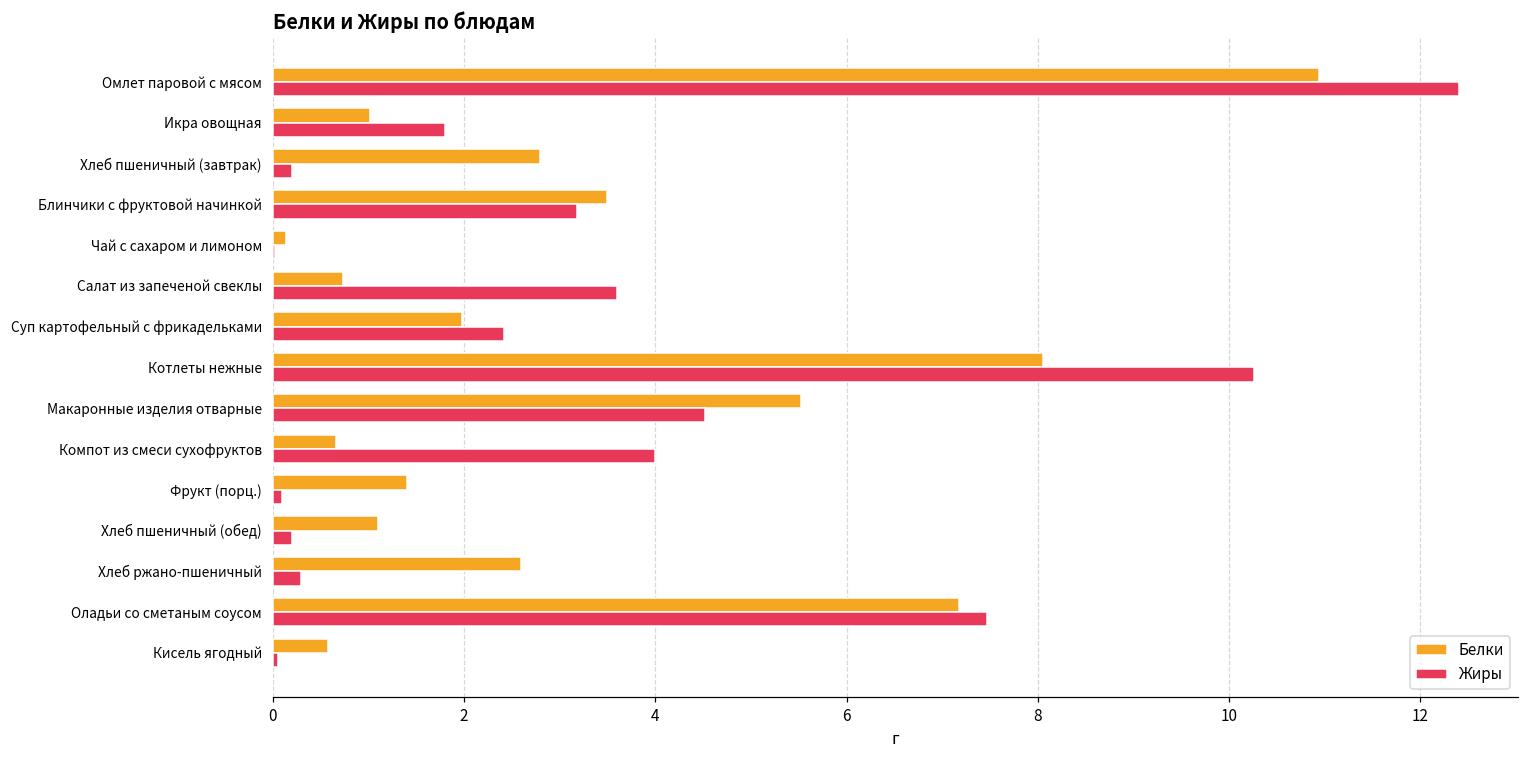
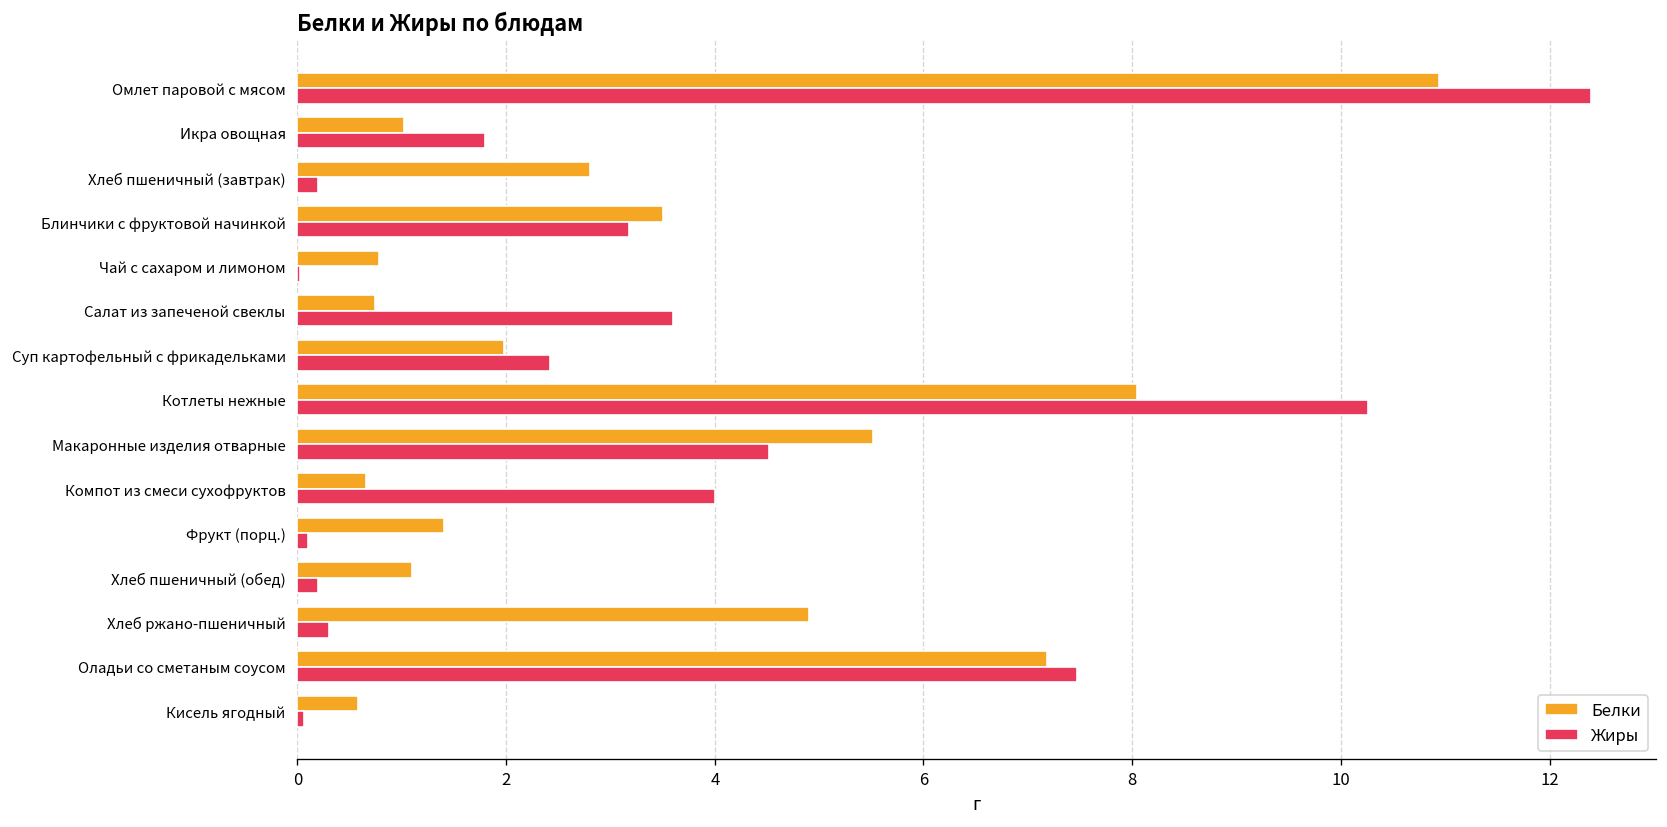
  {
    "Белки": {
      "Омлет паровой с мясом": 10.9,
      "Икра овощная": 1.0,
      "Хлеб пшеничный (завтрак)": 2.8,
      "Блинчики с фруктовой начинкой": 3.5,
-     "Чай с сахаром и лимоном": 0.1,
+     "Чай с сахаром и лимоном": 0.8,
      "Салат из запеченой свеклы": 0.7,
      "Суп картофельный с фрикадельками": 2.0,
      "Котлеты нежные": 8.1,
      "Макаронные изделия отварные": 5.5,
      "Компот из смеси сухофруктов": 0.7,
      "Фрукт (порц.)": 1.4,
      "Хлеб пшеничный (обед)": 1.1,
-     "Хлеб ржано-пшеничный": 2.6,
+     "Хлеб ржано-пшеничный": 4.9,
      "Оладьи со сметаным соусом": 7.2,
      "Кисель ягодный": 0.6
    },
    "Жиры": {
      "Омлет паровой с мясом": 12.4,
      "Икра овощная": 1.8,
      "Хлеб пшеничный (завтрак)": 0.2,
      "Блинчики с фруктовой начинкой": 3.2,
      "Салат из запеченой свеклы": 3.6,
      "Суп картофельный с фрикадельками": 2.4,
      "Котлеты нежные": 10.3,
      "Макаронные изделия отварные": 4.5,
      "Компот из смеси сухофруктов": 4.0,
      "Фрукт (порц.)": 0.1,
      "Хлеб пшеничный (обед)": 0.2,
      "Хлеб ржано-пшеничный": 0.3,
      "Оладьи со сметаным соусом": 7.5,
      "Кисель ягодный": 0.1
    }
  }
